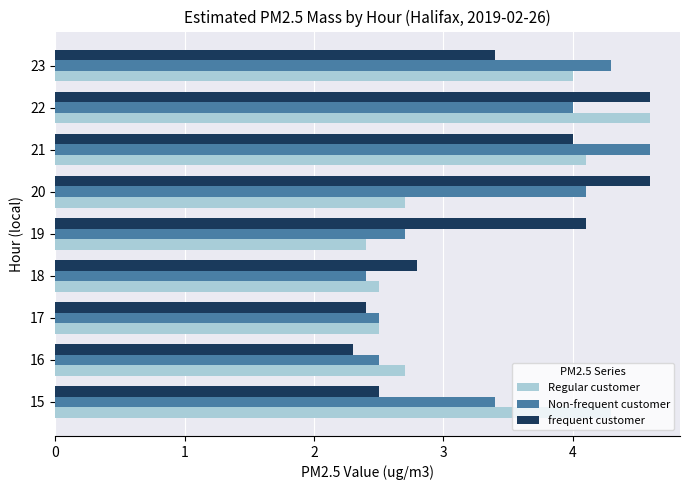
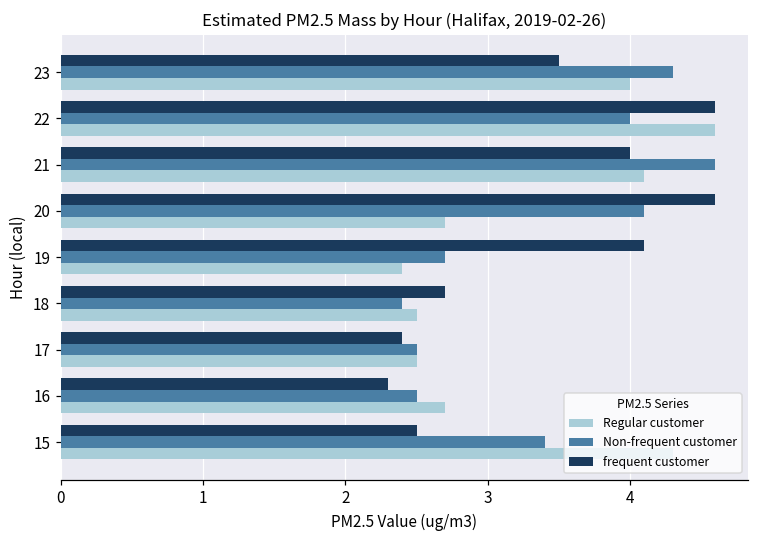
  {
    "Regular customer": {
      "23": 4.0,
      "22": 4.6,
      "21": 4.1,
      "20": 2.7,
      "19": 2.4,
      "18": 2.5,
      "17": 2.5,
      "16": 2.7
    },
    "Non-frequent customer": {
      "23": 4.3,
      "22": 4.0,
      "21": 4.6,
      "20": 4.1,
      "19": 2.7,
      "18": 2.4,
      "17": 2.5,
      "16": 2.5,
      "15": 3.4
    },
    "frequent customer": {
-     "23": 3.4,
+     "23": 3.5,
      "22": 4.6,
      "21": 4.0,
      "20": 4.6,
      "19": 4.1,
-     "18": 2.8,
+     "18": 2.7,
      "17": 2.4,
      "16": 2.3,
      "15": 2.5
    }
  }
